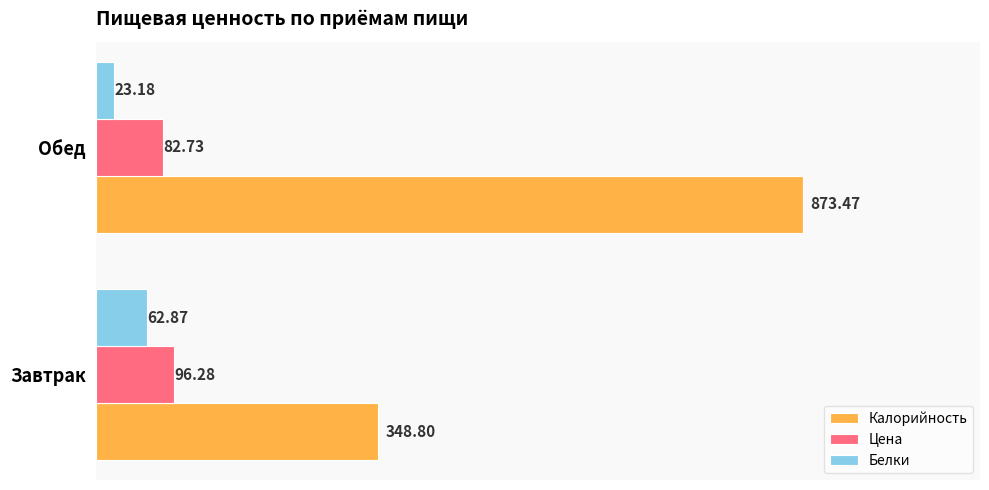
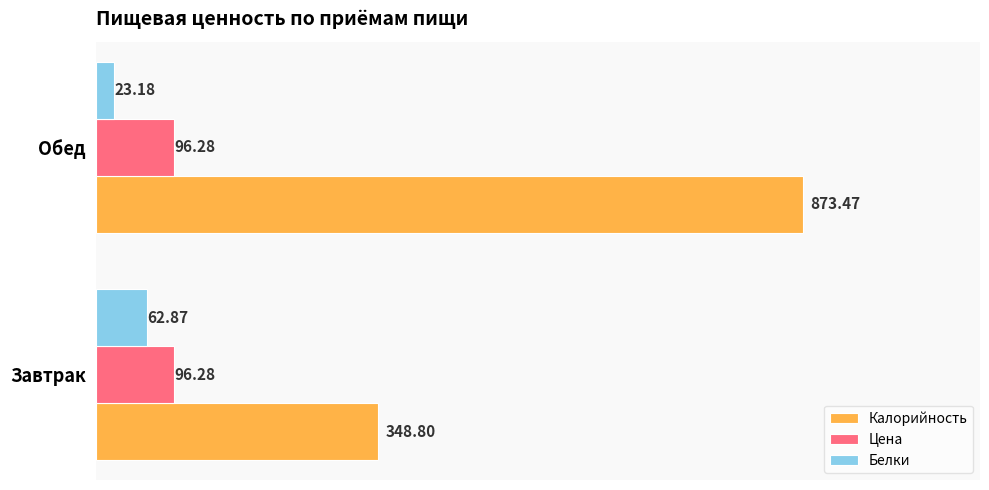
  {
    "Калорийность": {
      "Обед": 873.47,
      "Завтрак": 348.80
    },
    "Цена": {
-     "Обед": 82.73,
+     "Обед": 96.28,
      "Завтрак": 96.28
    },
    "Белки": {
      "Обед": 23.18,
      "Завтрак": 62.87
    }
  }
